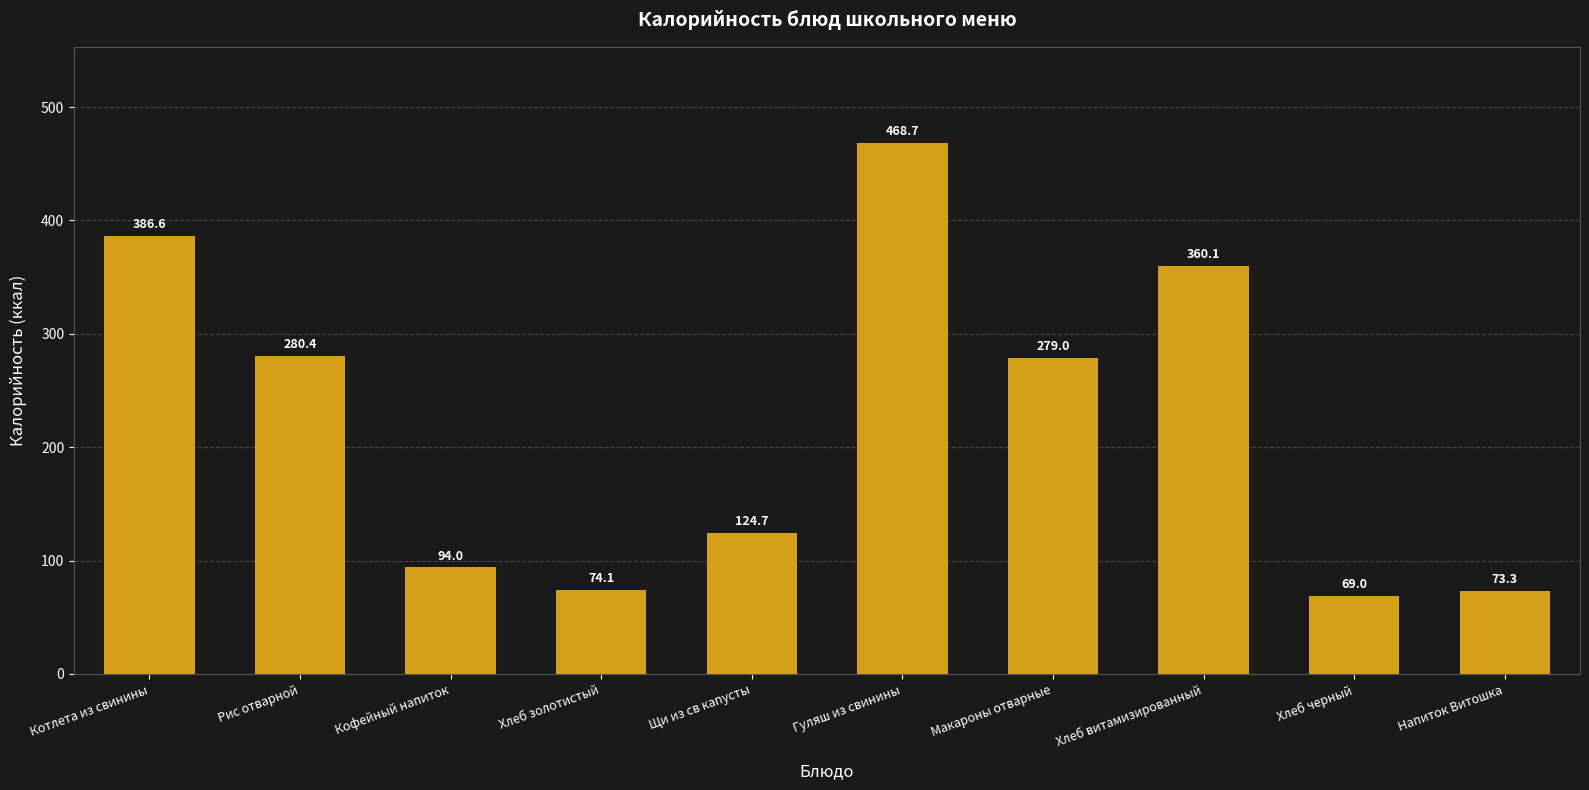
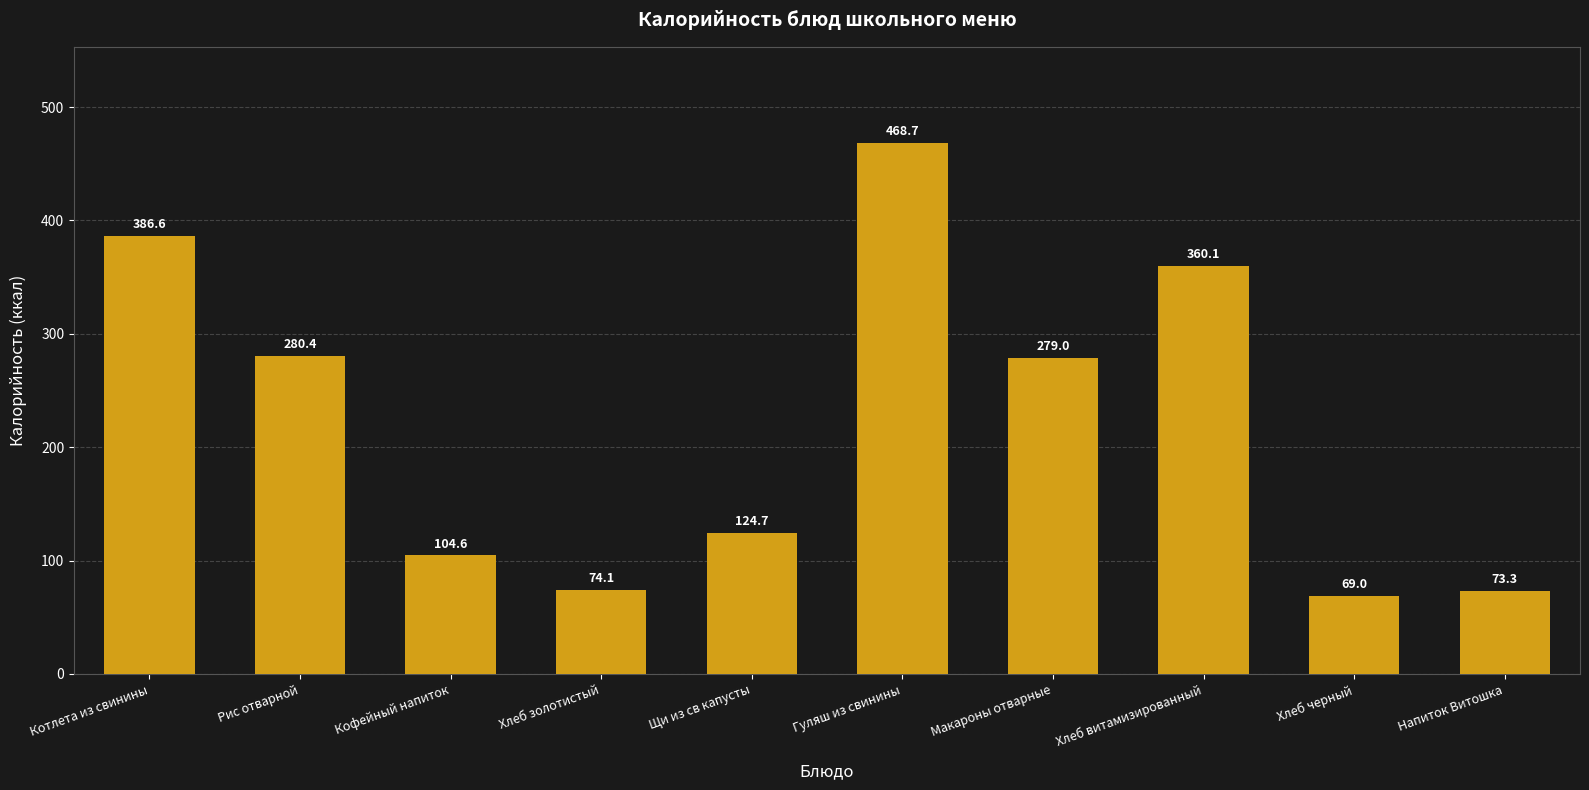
  {
    "Котлета из свинины": 386.6,
    "Рис отварной": 280.4,
-   "Кофейный напиток": 94.0,
+   "Кофейный напиток": 104.6,
    "Хлеб золотистый": 74.1,
    "Щи из св капусты": 124.7,
    "Гуляш из свинины": 468.7,
    "Макароны отварные": 279.0,
    "Хлеб витамизированный": 360.1,
    "Хлеб черный": 69.0,
    "Напиток Витошка": 73.3
  }
